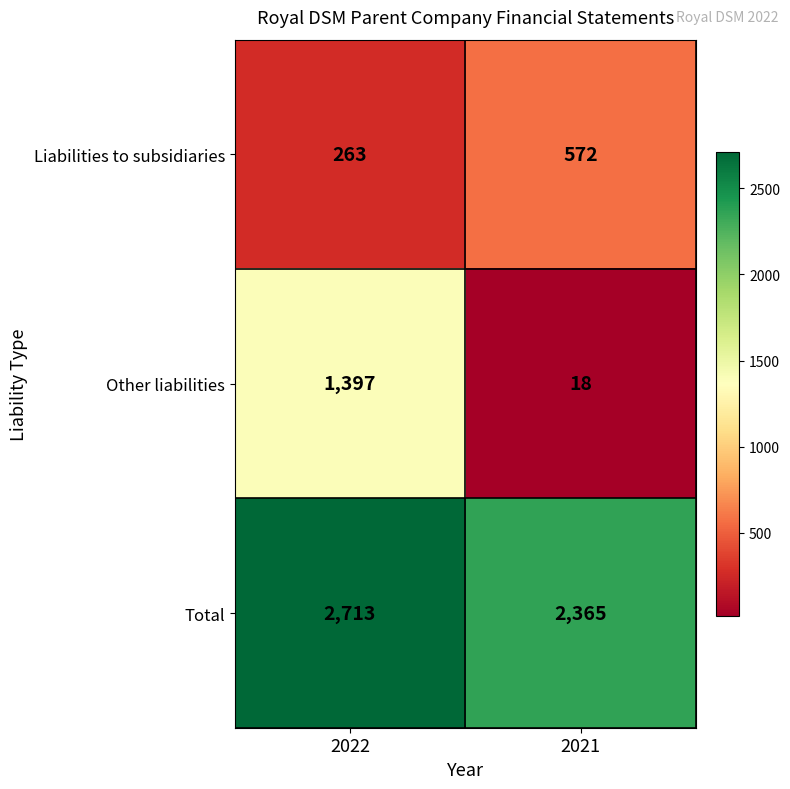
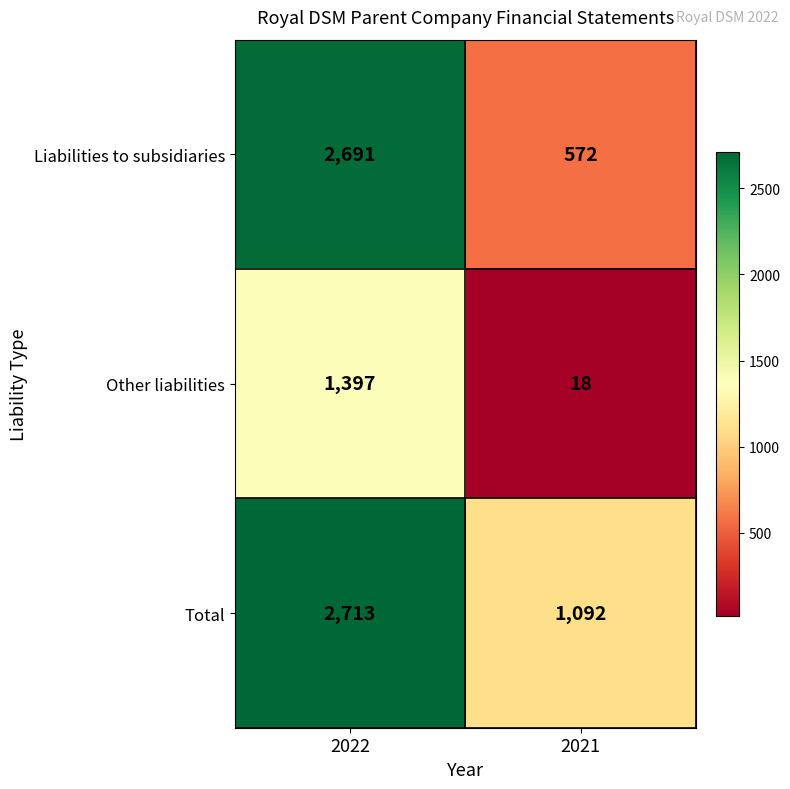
  {
    "Liabilities to subsidiaries": {
-     "2022": "263",
+     "2022": "2,691",
      "2021": "572"
    },
    "Other liabilities": {
      "2022": "1,397",
      "2021": "18"
    },
    "Total": {
      "2022": "2,713",
-     "2021": "2,365"
+     "2021": "1,092"
    }
  }
